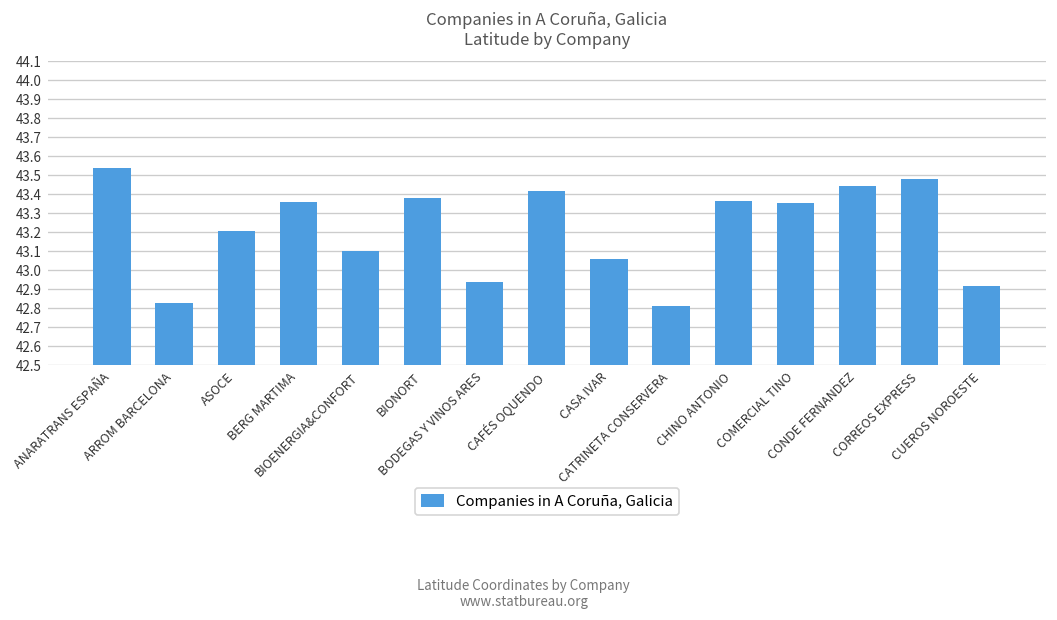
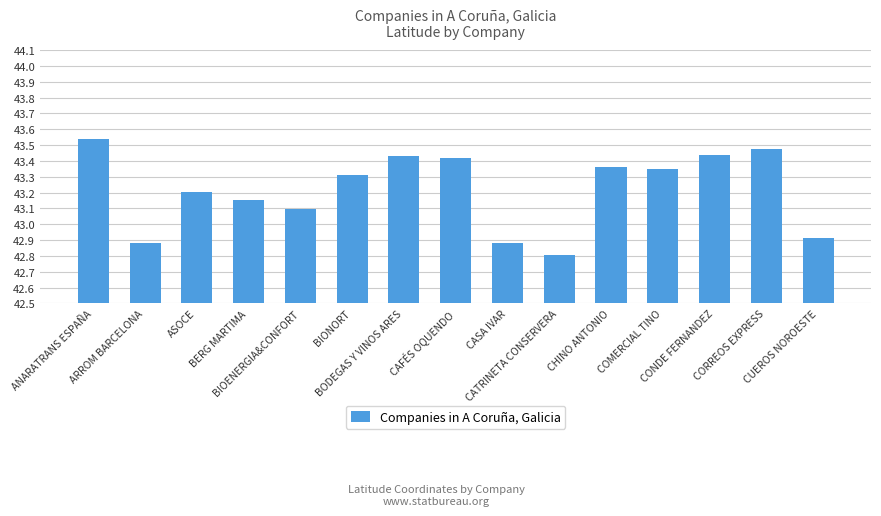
  {
    "ANARATRANS ESPAÑA": 43.54,
-   "ARROM BARCELONA": 42.83,
+   "ARROM BARCELONA": 42.88,
    "ASOCE": 43.21,
-   "BERG MARTIMA": 43.36,
+   "BERG MARTIMA": 43.15,
    "BIOENERGIA&CONFORT": 43.10,
-   "BIONORT": 43.38,
-   "BODEGAS Y VINOS ARES": 42.94,
+   "BIONORT": 43.31,
+   "BODEGAS Y VINOS ARES": 43.43,
    "CAFÉS OQUENDO": 43.42,
-   "CASA IVAR": 43.06,
+   "CASA IVAR": 42.88,
    "CATRINETA CONSERVERA": 42.81,
    "CHINO ANTONIO": 43.36,
    "COMERCIAL TINO": 43.35,
    "CONDE FERNANDEZ": 43.44,
    "CORREOS EXPRESS": 43.48,
    "CUEROS NOROESTE": 42.91
  }
